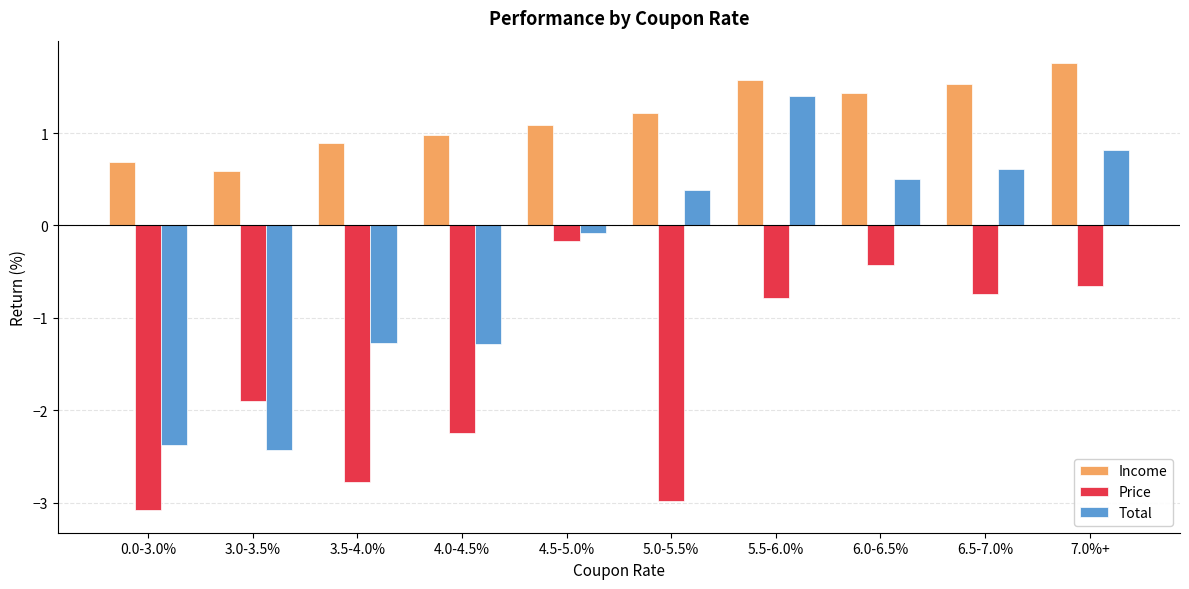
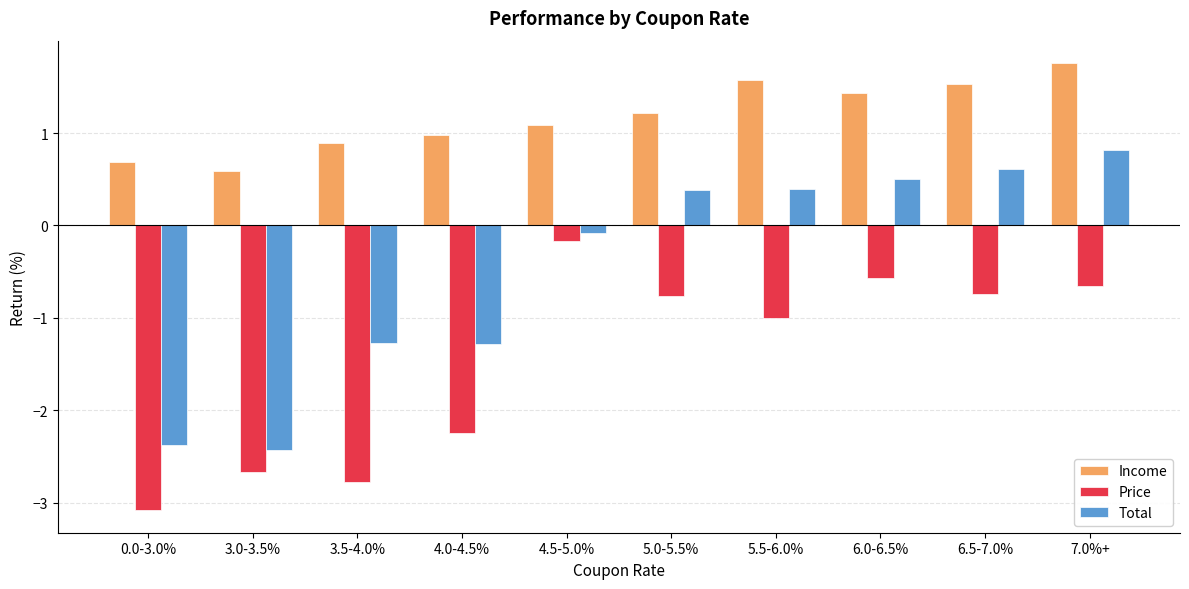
  {
    "Income": {
      "0.0-3.0%": 0.7,
      "3.0-3.5%": 0.6,
      "3.5-4.0%": 0.9,
      "4.0-4.5%": 1.0,
      "4.5-5.0%": 1.1,
      "5.0-5.5%": 1.2,
      "5.5-6.0%": 1.6,
      "6.0-6.5%": 1.4,
      "6.5-7.0%": 1.5,
      "7.0%+": 1.8
    },
    "Price": {
      "0.0-3.0%": -3.1,
-     "3.0-3.5%": -1.9,
+     "3.0-3.5%": -2.7,
      "3.5-4.0%": -2.8,
      "4.0-4.5%": -2.2,
      "4.5-5.0%": -0.2,
-     "5.0-5.5%": -3.0,
-     "5.5-6.0%": -0.8,
-     "6.0-6.5%": -0.4,
+     "5.0-5.5%": -0.8,
+     "5.5-6.0%": -1.0,
+     "6.0-6.5%": -0.6,
      "6.5-7.0%": -0.7,
      "7.0%+": -0.7
    },
    "Total": {
      "0.0-3.0%": -2.4,
      "3.0-3.5%": -2.4,
      "3.5-4.0%": -1.3,
      "4.0-4.5%": -1.3,
      "4.5-5.0%": -0.1,
      "5.0-5.5%": 0.4,
-     "5.5-6.0%": 1.4,
+     "5.5-6.0%": 0.4,
      "6.0-6.5%": 0.5,
      "6.5-7.0%": 0.6,
      "7.0%+": 0.8
    }
  }
